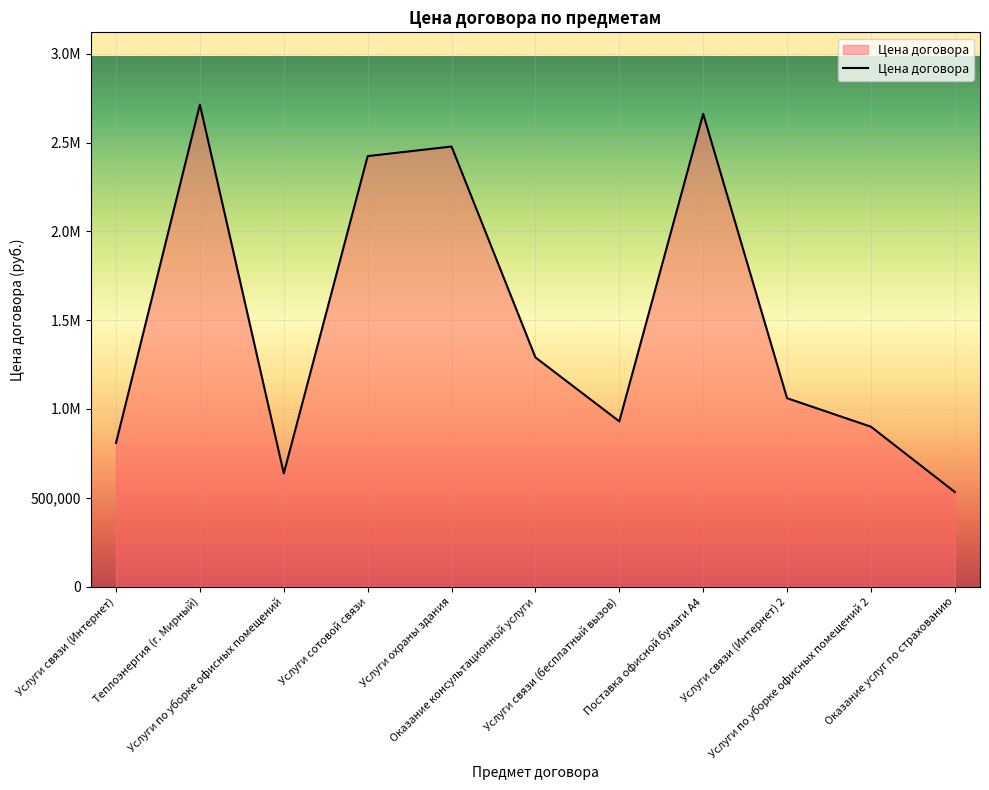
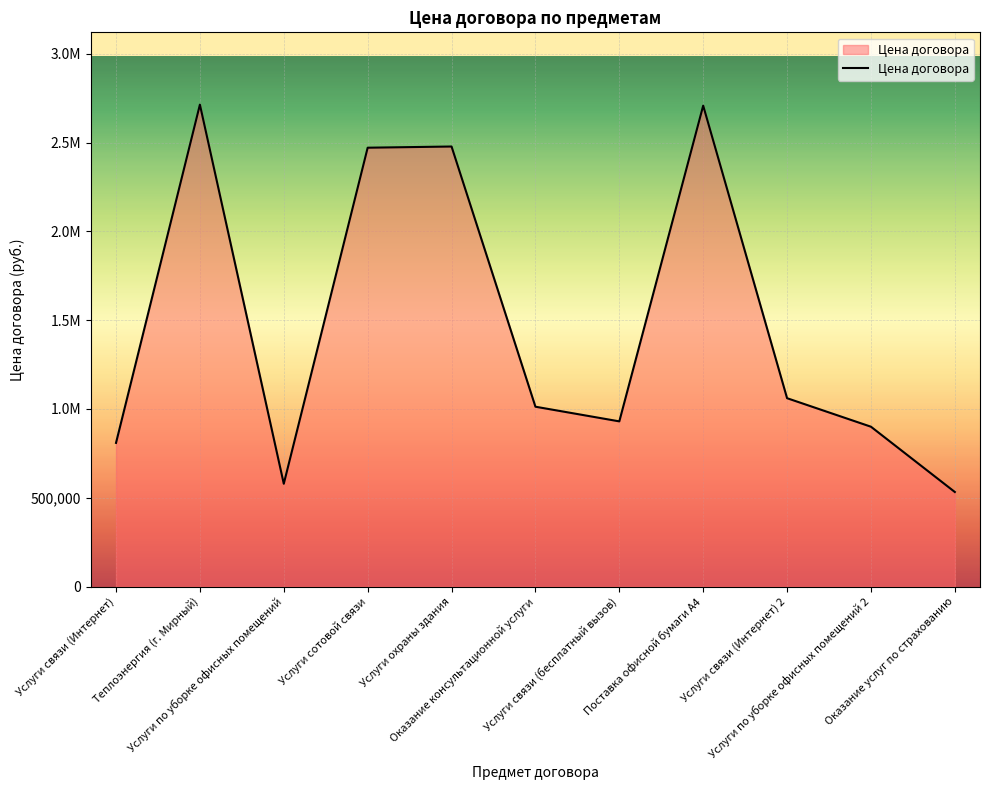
  {
    "Услуги связи (Интернет)": "810,000",
    "Теплоэнергия (г. Мирный)": "2,710,000",
-   "Услуги по уборке офисных помещений": "640,000",
-   "Услуги сотовой связи": "2,420,000",
+   "Услуги по уборке офисных помещений": "580,000",
+   "Услуги сотовой связи": "2,470,000",
    "Услуги охраны здания": "2,480,000",
-   "Оказание консультационной услуги": "1,290,000",
+   "Оказание консультационной услуги": "1,010,000",
    "Услуги связи (бесплатный вызов)": "930,000",
-   "Поставка офисной бумаги А4": "2,660,000",
+   "Поставка офисной бумаги А4": "2,710,000",
    "Услуги связи (Интернет) 2": "1,060,000",
    "Услуги по уборке офисных помещений 2": "900,000",
    "Оказание услуг по страхованию": "530,000"
  }
